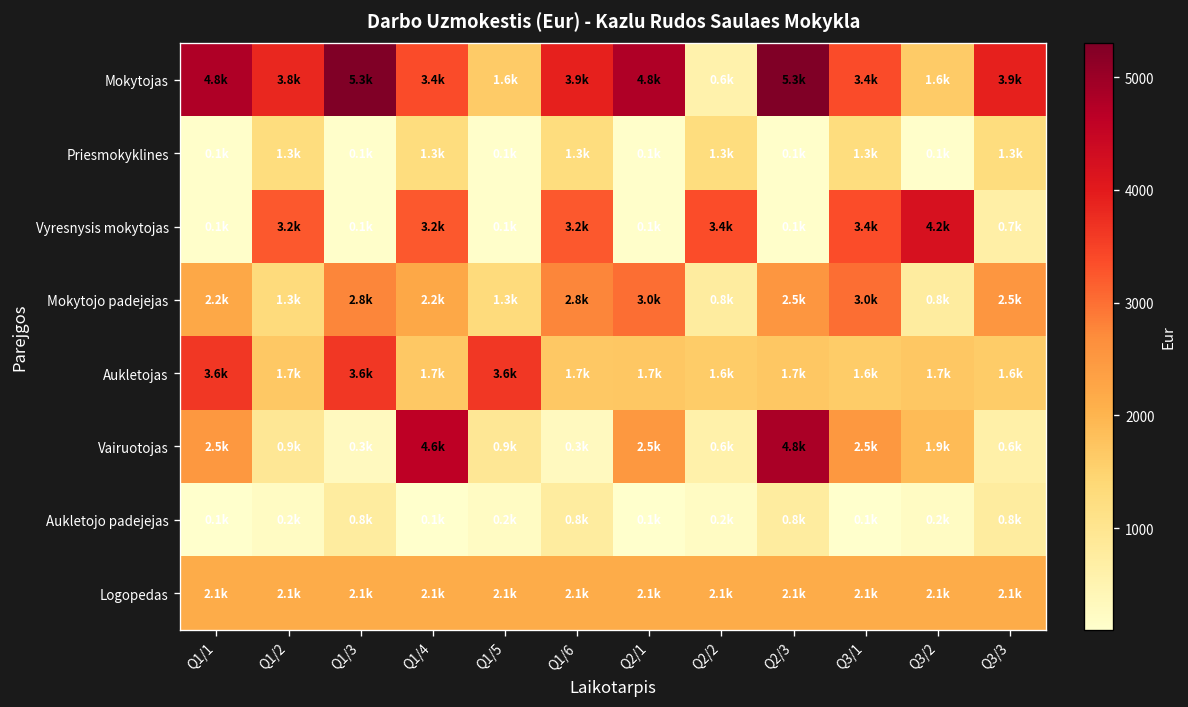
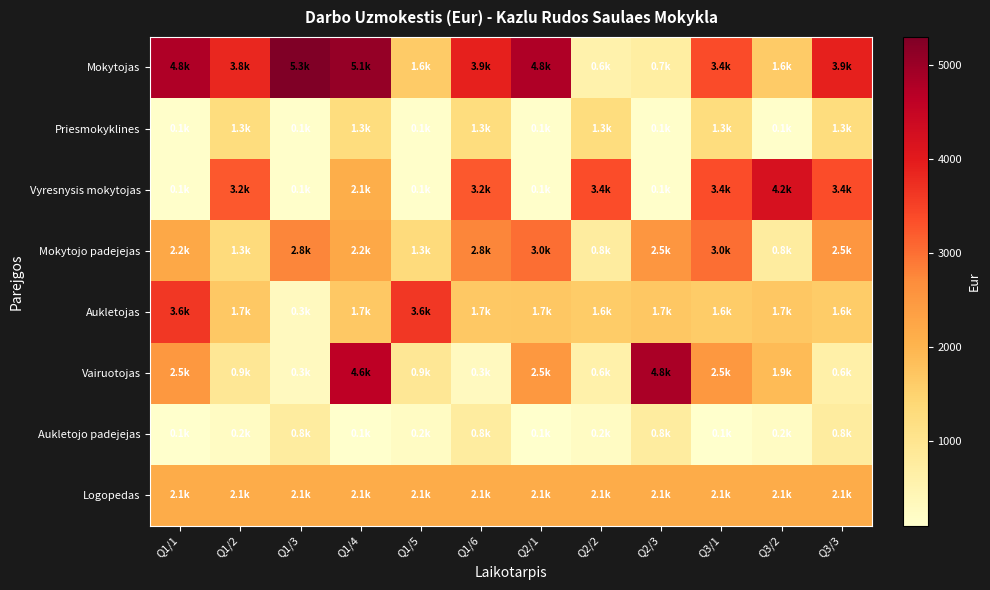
  {
    "Mokytojas": {
      "Q1/1": "4.8k",
      "Q1/2": "3.8k",
      "Q1/3": "5.3k",
-     "Q1/4": "3.4k",
+     "Q1/4": "5.1k",
      "Q1/5": "1.6k",
      "Q1/6": "3.9k",
      "Q2/1": "4.8k",
      "Q2/2": "0.6k",
-     "Q2/3": "5.3k",
+     "Q2/3": "0.7k",
      "Q3/1": "3.4k",
      "Q3/2": "1.6k",
      "Q3/3": "3.9k"
    },
    "Priesmokyklines": {
      "Q1/1": "0.1k",
      "Q1/2": "1.3k",
      "Q1/3": "0.1k",
      "Q1/4": "1.3k",
      "Q1/5": "0.1k",
      "Q1/6": "1.3k",
      "Q2/1": "0.1k",
      "Q2/2": "1.3k",
      "Q2/3": "0.1k",
      "Q3/1": "1.3k",
      "Q3/2": "0.1k",
      "Q3/3": "1.3k"
    },
    "Vyresnysis mokytojas": {
      "Q1/1": "0.1k",
      "Q1/2": "3.2k",
      "Q1/3": "0.1k",
-     "Q1/4": "3.2k",
+     "Q1/4": "2.1k",
      "Q1/5": "0.1k",
      "Q1/6": "3.2k",
      "Q2/1": "0.1k",
      "Q2/2": "3.4k",
      "Q2/3": "0.1k",
      "Q3/1": "3.4k",
      "Q3/2": "4.2k",
-     "Q3/3": "0.7k"
+     "Q3/3": "3.4k"
    },
    "Mokytojo padejejas": {
      "Q1/1": "2.2k",
      "Q1/2": "1.3k",
      "Q1/3": "2.8k",
      "Q1/4": "2.2k",
      "Q1/5": "1.3k",
      "Q1/6": "2.8k",
      "Q2/1": "3.0k",
      "Q2/2": "0.8k",
      "Q2/3": "2.5k",
      "Q3/1": "3.0k",
      "Q3/2": "0.8k",
      "Q3/3": "2.5k"
    },
    "Aukletojas": {
      "Q1/1": "3.6k",
      "Q1/2": "1.7k",
-     "Q1/3": "3.6k",
+     "Q1/3": "0.3k",
      "Q1/4": "1.7k",
      "Q1/5": "3.6k",
      "Q1/6": "1.7k",
      "Q2/1": "1.7k",
      "Q2/2": "1.6k",
      "Q2/3": "1.7k",
      "Q3/1": "1.6k",
      "Q3/2": "1.7k",
      "Q3/3": "1.6k"
    },
    "Vairuotojas": {
      "Q1/1": "2.5k",
      "Q1/2": "0.9k",
      "Q1/3": "0.3k",
      "Q1/4": "4.6k",
      "Q1/5": "0.9k",
      "Q1/6": "0.3k",
      "Q2/1": "2.5k",
      "Q2/2": "0.6k",
      "Q2/3": "4.8k",
      "Q3/1": "2.5k",
      "Q3/2": "1.9k",
      "Q3/3": "0.6k"
    },
    "Aukletojo padejejas": {
      "Q1/1": "0.1k",
      "Q1/2": "0.2k",
      "Q1/3": "0.8k",
      "Q1/4": "0.1k",
      "Q1/5": "0.2k",
      "Q1/6": "0.8k",
      "Q2/1": "0.1k",
      "Q2/2": "0.2k",
      "Q2/3": "0.8k",
      "Q3/1": "0.1k",
      "Q3/2": "0.2k",
      "Q3/3": "0.8k"
    },
    "Logopedas": {
      "Q1/1": "2.1k",
      "Q1/2": "2.1k",
      "Q1/3": "2.1k",
      "Q1/4": "2.1k",
      "Q1/5": "2.1k",
      "Q1/6": "2.1k",
      "Q2/1": "2.1k",
      "Q2/2": "2.1k",
      "Q2/3": "2.1k",
      "Q3/1": "2.1k",
      "Q3/2": "2.1k",
      "Q3/3": "2.1k"
    }
  }
